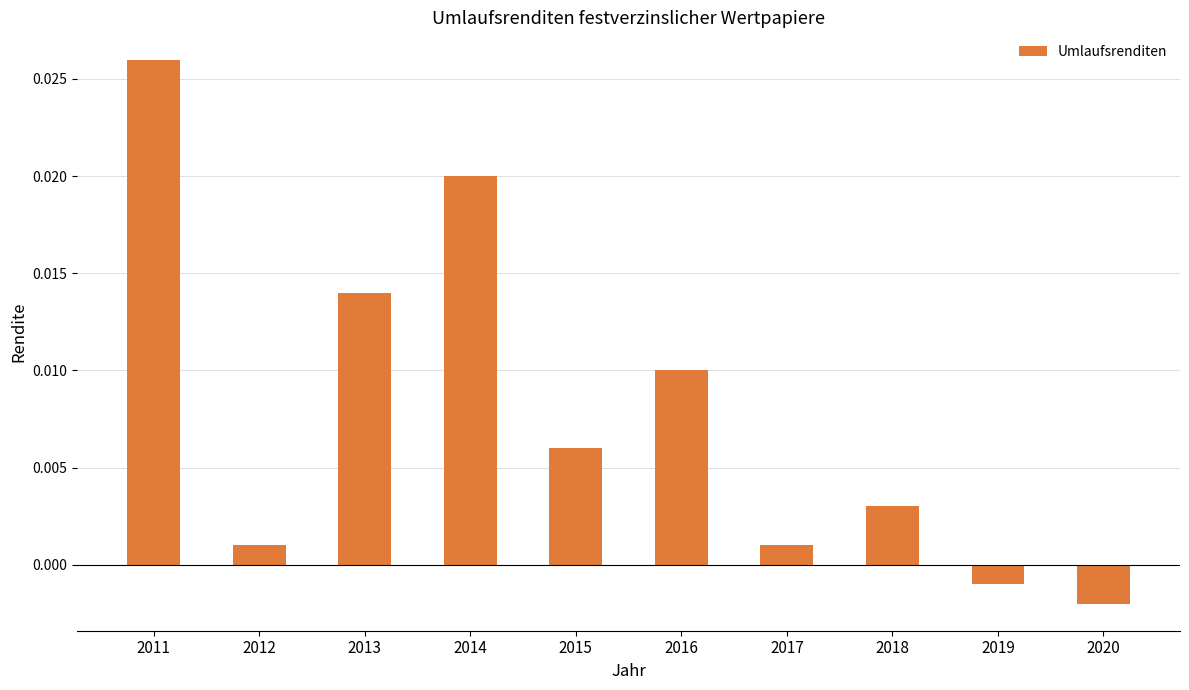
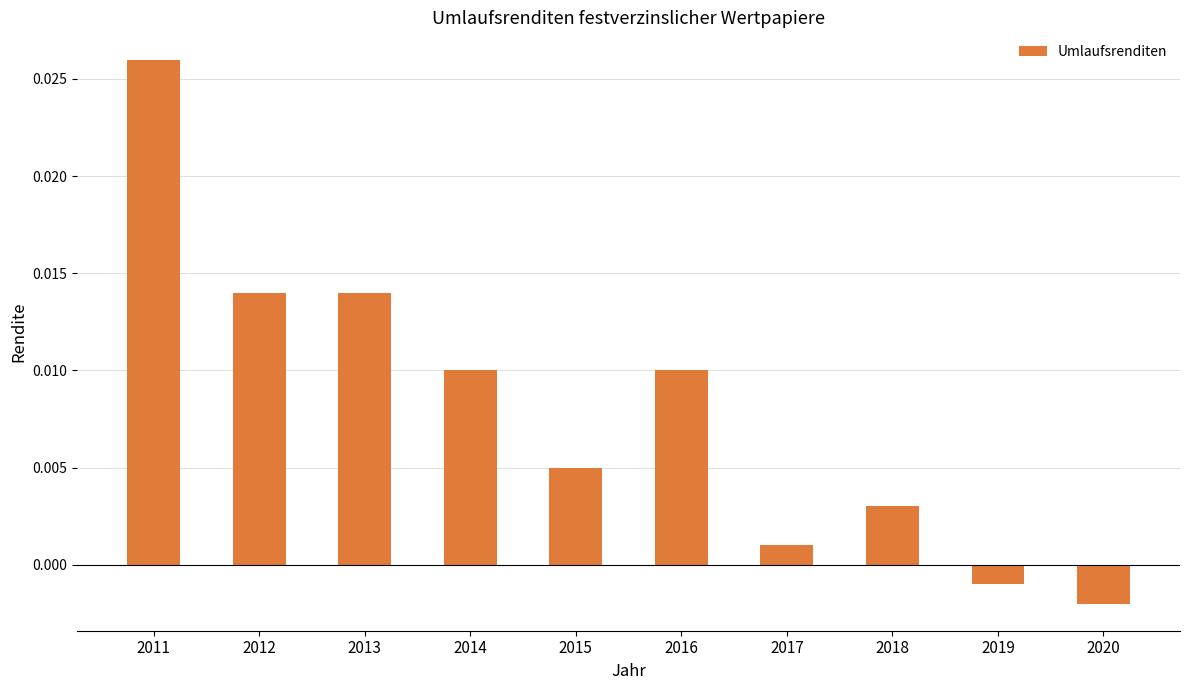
  {
    "2011": 0.026,
-   "2012": 0.001,
+   "2012": 0.014,
    "2013": 0.014,
-   "2014": 0.02,
-   "2015": 0.006,
+   "2014": 0.01,
+   "2015": 0.005,
    "2016": 0.010,
    "2017": 0.001,
    "2018": 0.003,
    "2019": -0.001,
    "2020": -0.002
  }
